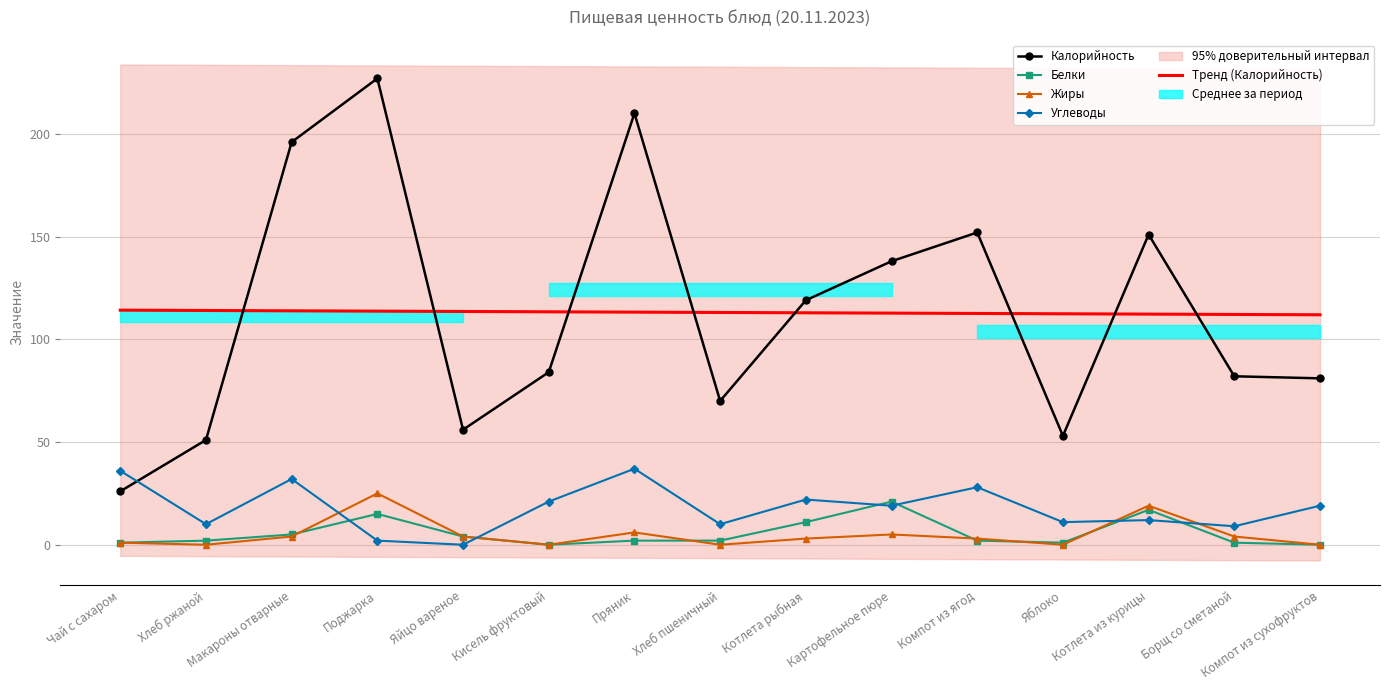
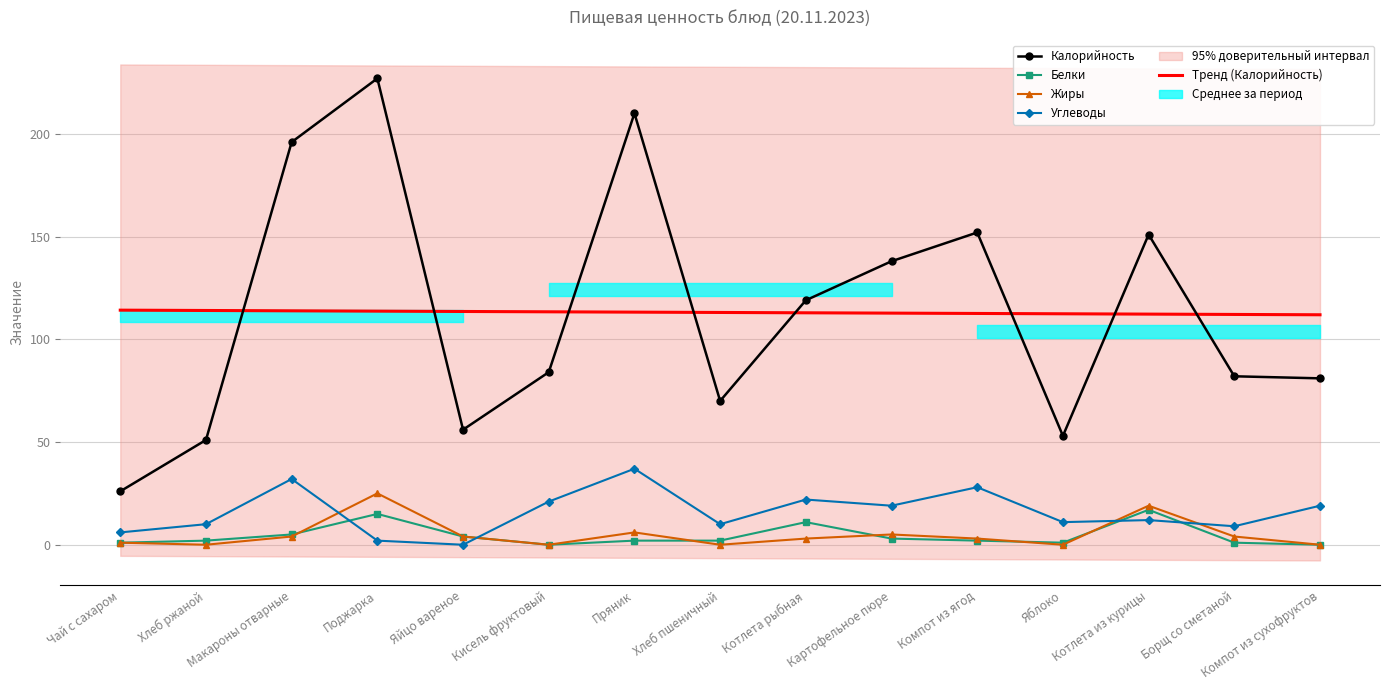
  {
    "Калорийность": {
      "Чай с сахаром": 26,
      "Хлеб ржаной": 51,
      "Макароны отварные": 196,
      "Поджарка": 227,
      "Яйцо вареное": 56,
      "Кисель фруктовый": 84,
      "Пряник": 210,
      "Хлеб пшеничный": 70,
      "Котлета рыбная": 119,
      "Картофельное пюре": 138,
      "Компот из ягод": 152,
      "Яблоко": 53,
      "Котлета из курицы": 151,
      "Борщ со сметаной": 82,
      "Компот из сухофруктов": 81
    },
    "Белки": {
      "Хлеб ржаной": 2,
      "Поджарка": 15,
      "Пряник": 2,
      "Хлеб пшеничный": 2,
      "Котлета рыбная": 11,
-     "Картофельное пюре": 21,
+     "Картофельное пюре": 3,
      "Котлета из курицы": 17,
      "Борщ со сметаной": 1
    },
    "Жиры": {
      "Хлеб ржаной": 0,
      "Поджарка": 25,
      "Пряник": 6,
      "Хлеб пшеничный": 0,
      "Котлета рыбная": 3,
      "Картофельное пюре": 5,
      "Котлета из курицы": 19,
      "Борщ со сметаной": 4
    },
    "Углеводы": {
-     "Чай с сахаром": 36,
+     "Чай с сахаром": 6,
      "Хлеб ржаной": 10,
      "Макароны отварные": 32,
      "Поджарка": 2,
      "Яйцо вареное": 0,
      "Кисель фруктовый": 21,
      "Пряник": 37,
      "Хлеб пшеничный": 10,
      "Котлета рыбная": 22,
      "Картофельное пюре": 19,
      "Компот из ягод": 28,
      "Яблоко": 11,
      "Котлета из курицы": 12,
      "Борщ со сметаной": 9,
      "Компот из сухофруктов": 19
    },
    "Тренд (Калорийность)": {
      "Кисель фруктовый": 113,
      "Пряник": 113,
      "Хлеб пшеничный": 113,
      "Котлета рыбная": 113,
      "Картофельное пюре": 113,
      "Компот из ягод": 113,
      "Яблоко": 112,
      "Котлета из курицы": 112,
      "Борщ со сметаной": 112,
      "Компот из сухофруктов": 112
    }
  }
